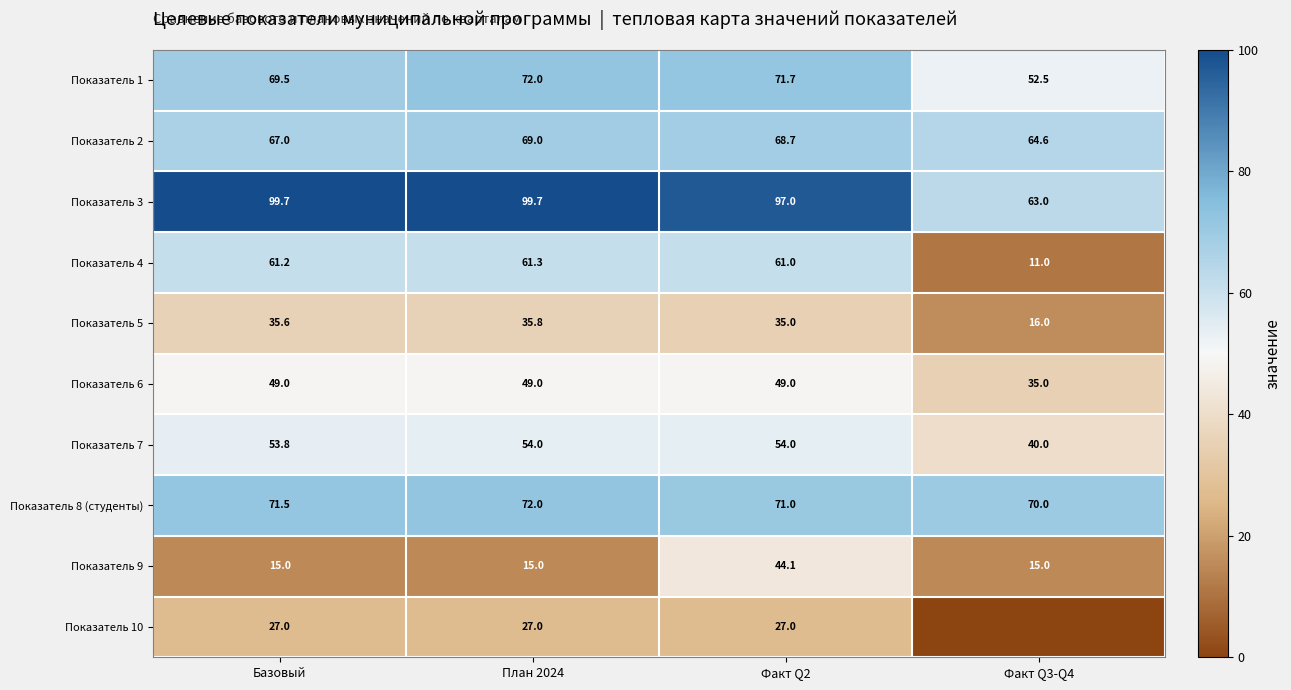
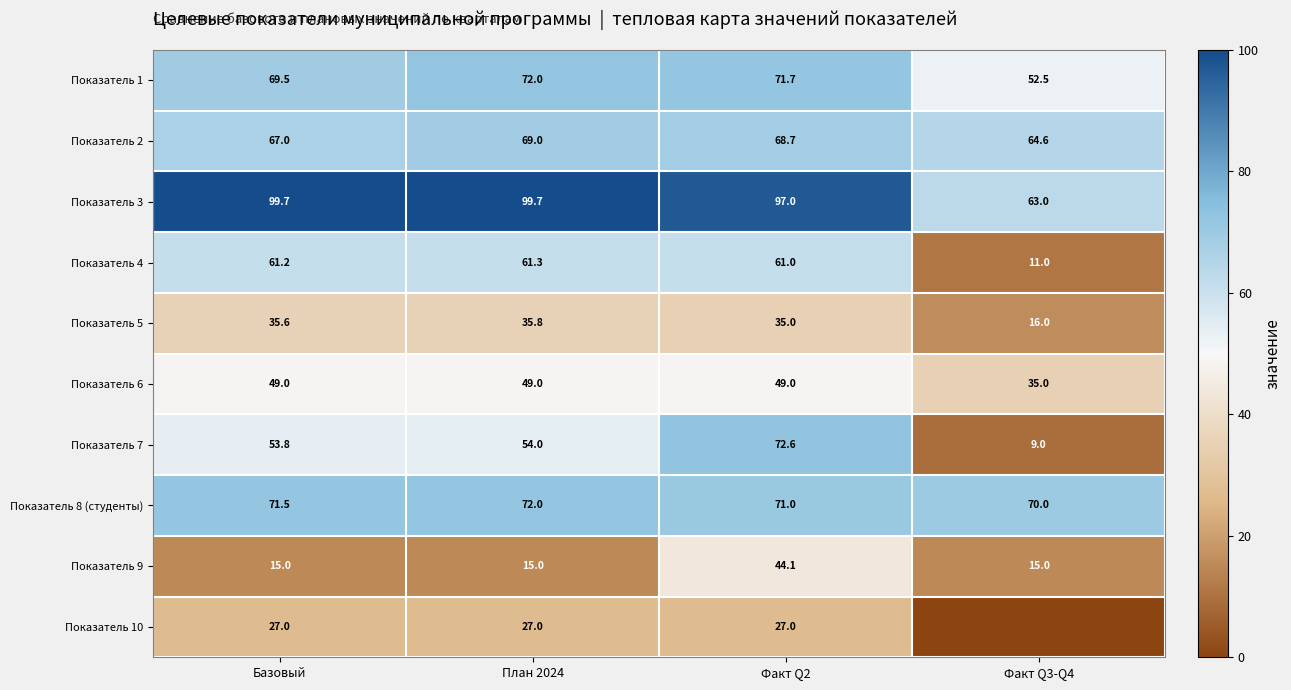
  {
    "Показатель 1": {
      "Базовый": 69.5,
      "План 2024": 72.0,
      "Факт Q2": 71.7,
      "Факт Q3-Q4": 52.5
    },
    "Показатель 2": {
      "Базовый": 67.0,
      "План 2024": 69.0,
      "Факт Q2": 68.7,
      "Факт Q3-Q4": 64.6
    },
    "Показатель 3": {
      "Базовый": 99.7,
      "План 2024": 99.7,
      "Факт Q2": 97.0,
      "Факт Q3-Q4": 63.0
    },
    "Показатель 4": {
      "Базовый": 61.2,
      "План 2024": 61.3,
      "Факт Q2": 61.0,
      "Факт Q3-Q4": 11.0
    },
    "Показатель 5": {
      "Базовый": 35.6,
      "План 2024": 35.8,
      "Факт Q2": 35.0,
      "Факт Q3-Q4": 16.0
    },
    "Показатель 6": {
      "Базовый": 49.0,
      "План 2024": 49.0,
      "Факт Q2": 49.0,
      "Факт Q3-Q4": 35.0
    },
    "Показатель 7": {
      "Базовый": 53.8,
      "План 2024": 54.0,
-     "Факт Q2": 54.0,
-     "Факт Q3-Q4": 40.0
+     "Факт Q2": 72.6,
+     "Факт Q3-Q4": 9.0
    },
    "Показатель 8 (студенты)": {
      "Базовый": 71.5,
      "План 2024": 72.0,
      "Факт Q2": 71.0,
      "Факт Q3-Q4": 70.0
    },
    "Показатель 9": {
      "Базовый": 15.0,
      "План 2024": 15.0,
      "Факт Q2": 44.1,
      "Факт Q3-Q4": 15.0
    },
    "Показатель 10": {
      "Базовый": 27.0,
      "План 2024": 27.0,
      "Факт Q2": 27.0
    }
  }
